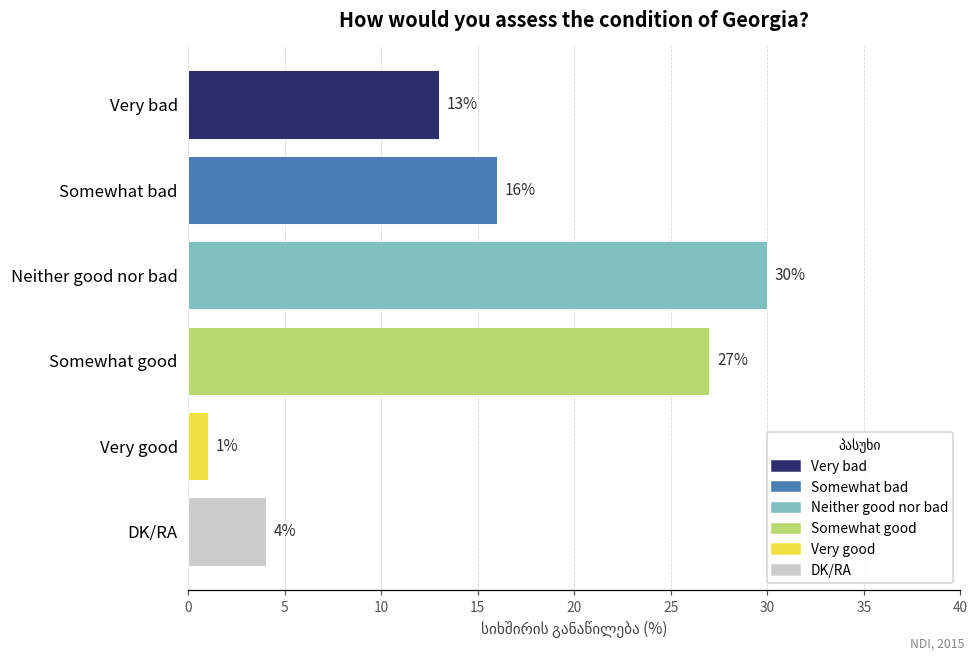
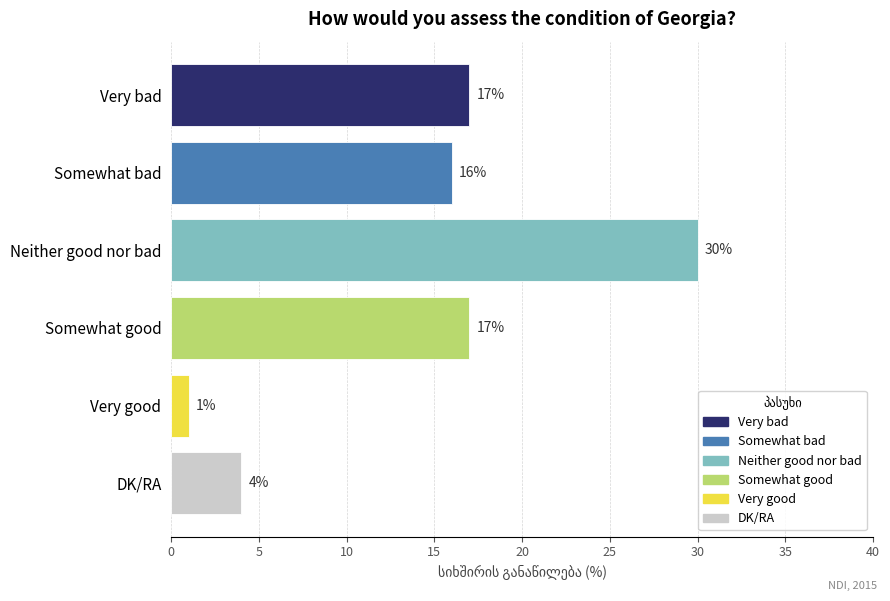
  {
-   "Very bad": "13%",
+   "Very bad": "17%",
    "Somewhat bad": "16%",
    "Neither good nor bad": "30%",
-   "Somewhat good": "27%",
+   "Somewhat good": "17%",
    "Very good": "1%",
    "DK/RA": "4%"
  }
